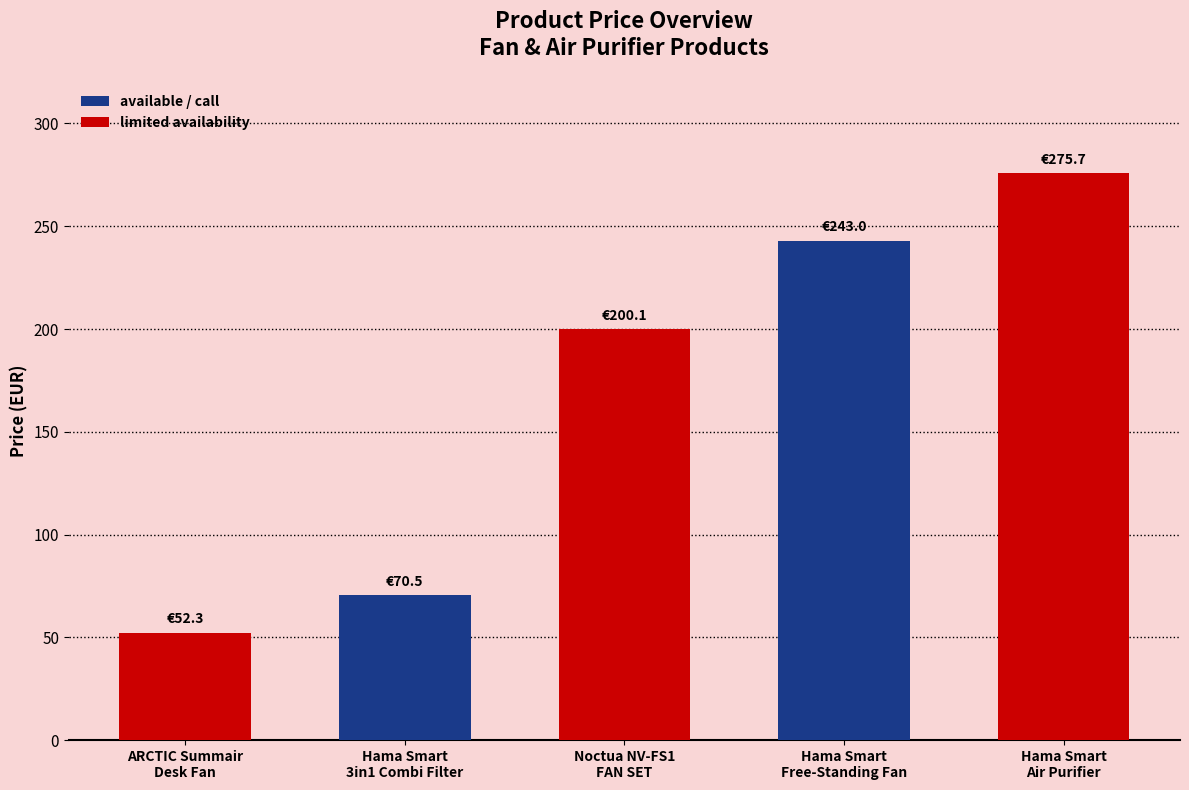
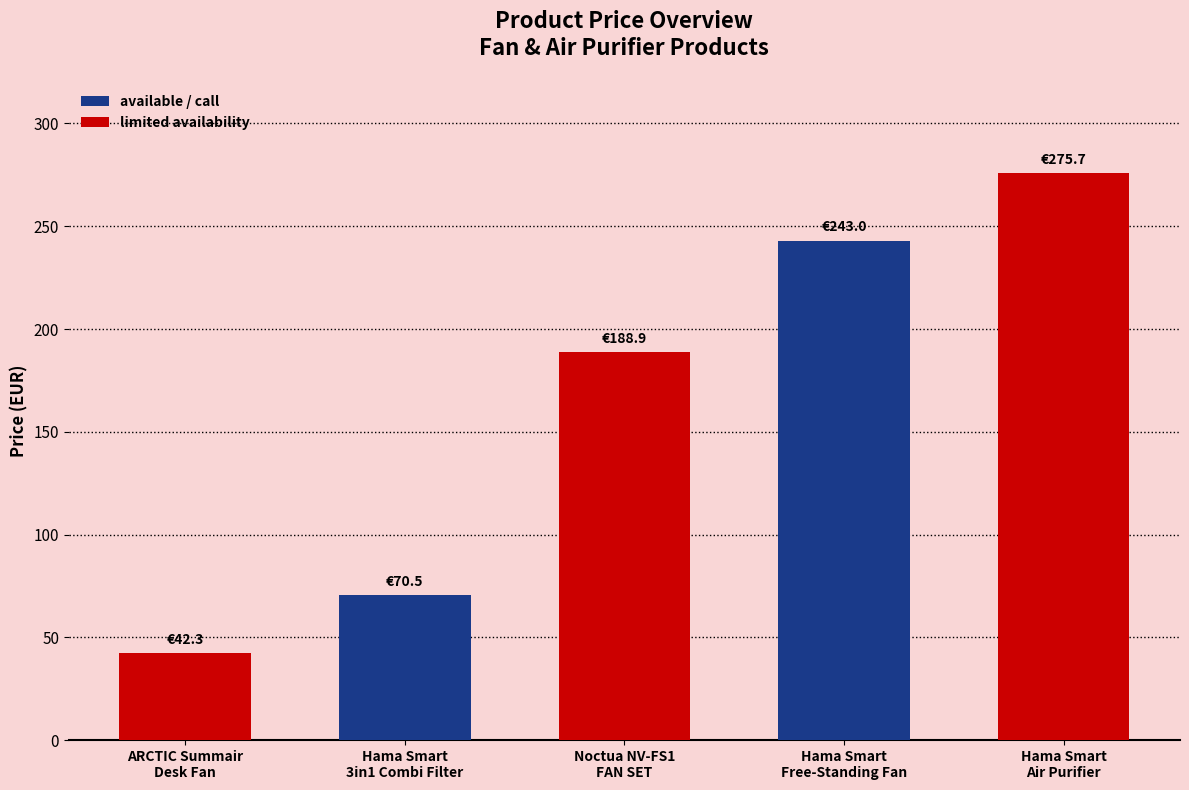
  {
-   "ARCTIC Summair Desk Fan": "€52.3",
+   "ARCTIC Summair Desk Fan": "€42.3",
    "Hama Smart 3in1 Combi Filter": "€70.5",
-   "Noctua NV-FS1 FAN SET": "€200.1",
+   "Noctua NV-FS1 FAN SET": "€188.9",
    "Hama Smart Free-Standing Fan": "€243.0",
    "Hama Smart Air Purifier": "€275.7"
  }
